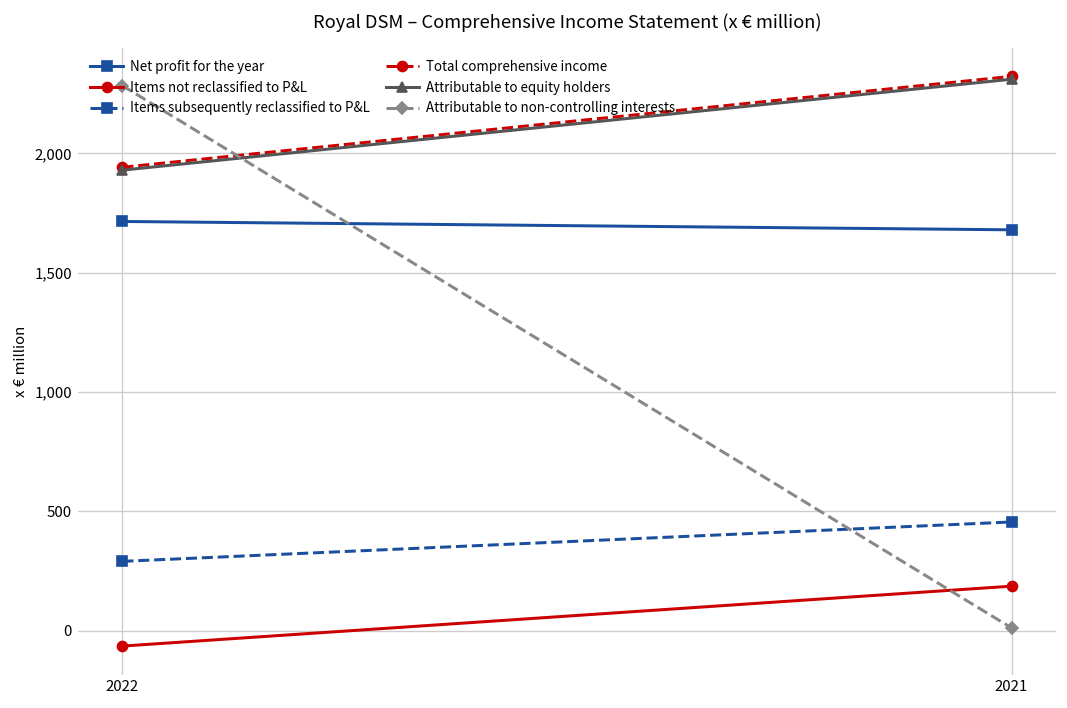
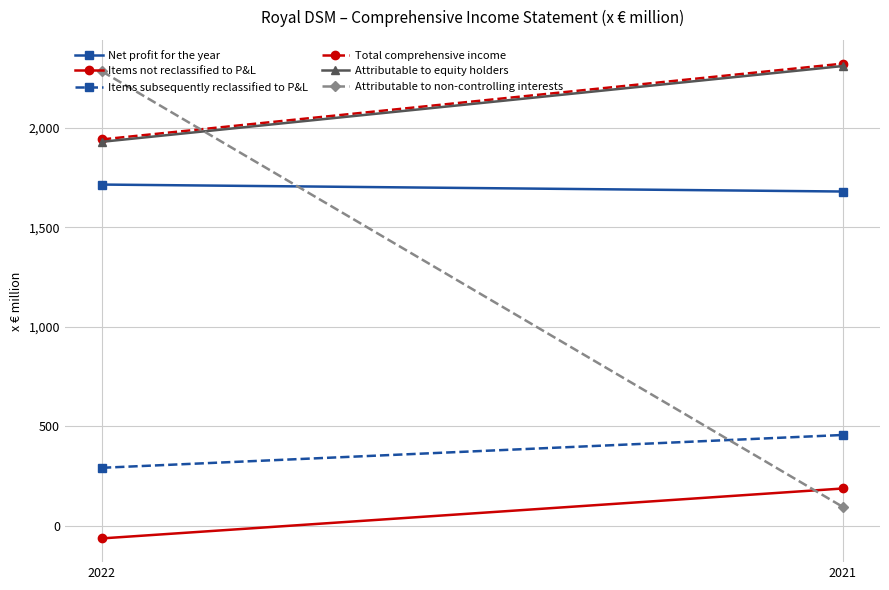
  {
    "Attributable to non-controlling interests": {
      "2022": "2,280",
-     "2021": "10"
+     "2021": "90"
    }
  }
